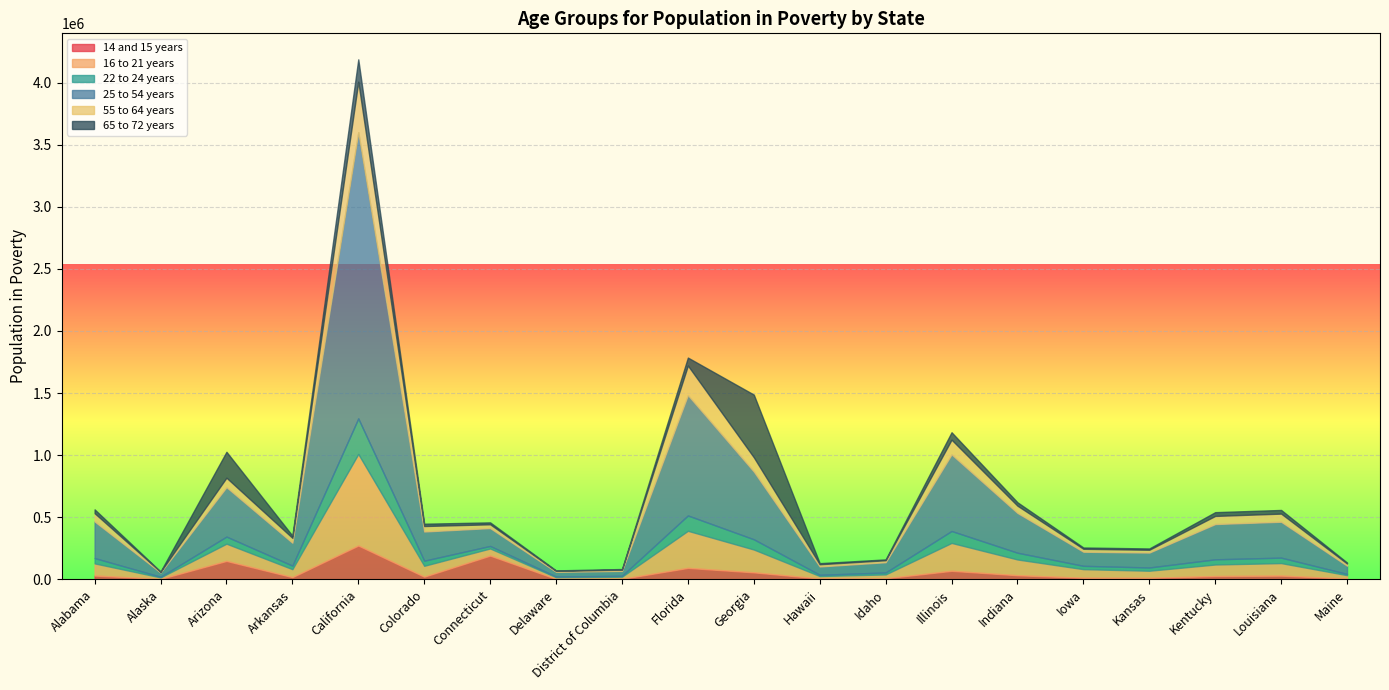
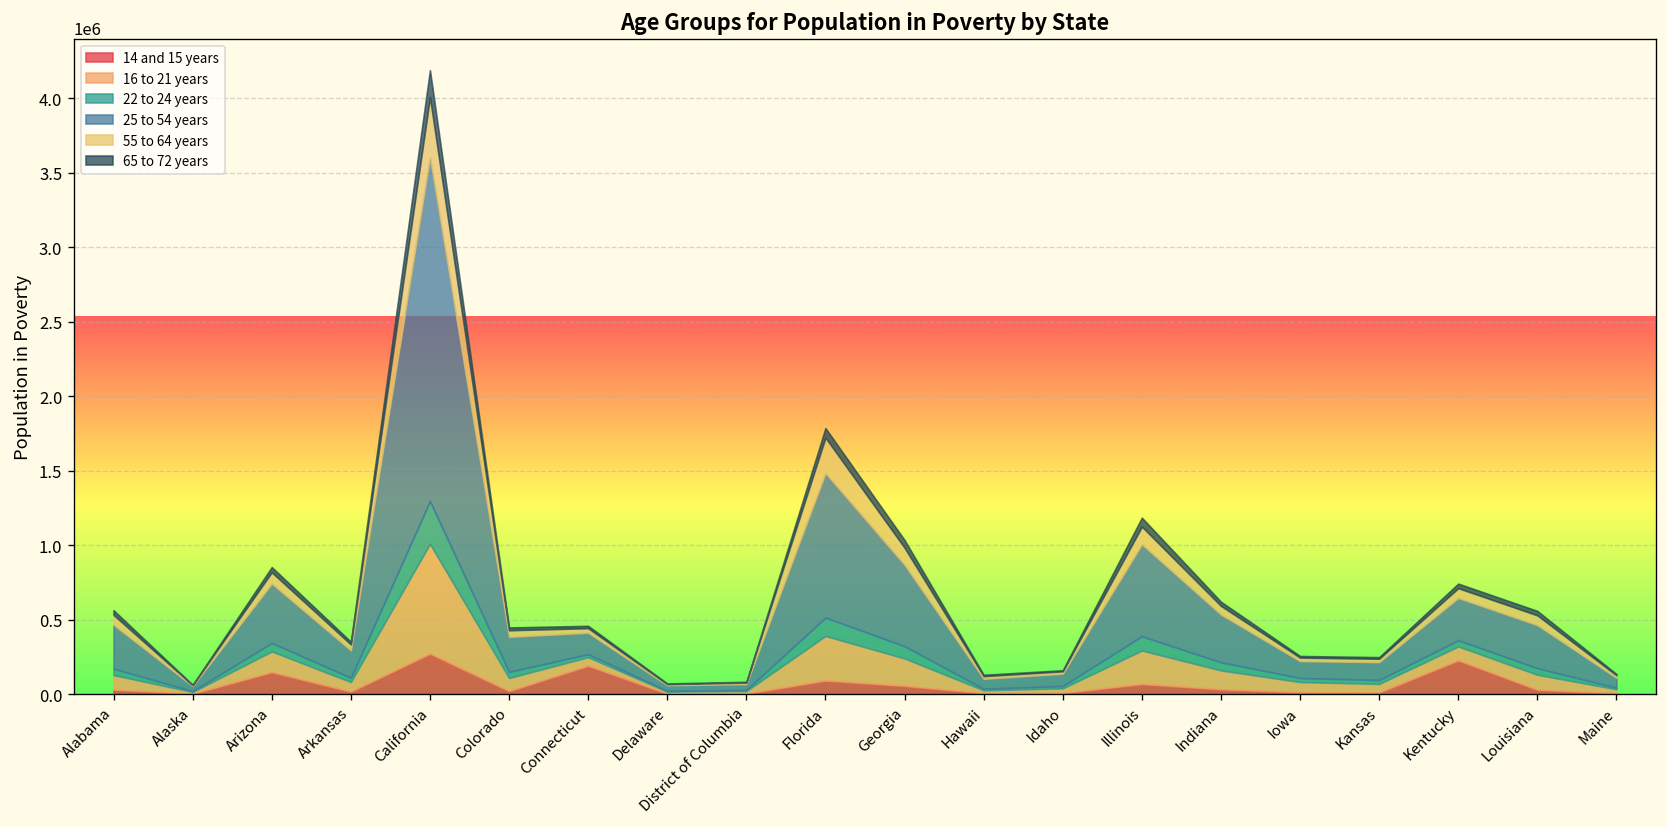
  {
    "14 and 15 years": {
      "Alabama": 30000,
      "Arizona": 150000,
      "California": 270000,
      "Colorado": 20000,
      "Connecticut": 190000,
      "Florida": 90000,
      "Georgia": 60000,
      "Illinois": 70000,
      "Indiana": 30000,
-     "Kentucky": 30000,
+     "Kentucky": 230000,
      "Louisiana": 30000
    },
    "65 to 72 years": {
      "Alabama": 30000,
-     "Arizona": 210000,
+     "Arizona": 30000,
      "California": 180000,
      "Florida": 60000,
-     "Georgia": 500000,
+     "Georgia": 50000,
      "Illinois": 60000,
      "Indiana": 30000,
      "Kentucky": 30000,
      "Louisiana": 30000
    }
  }
